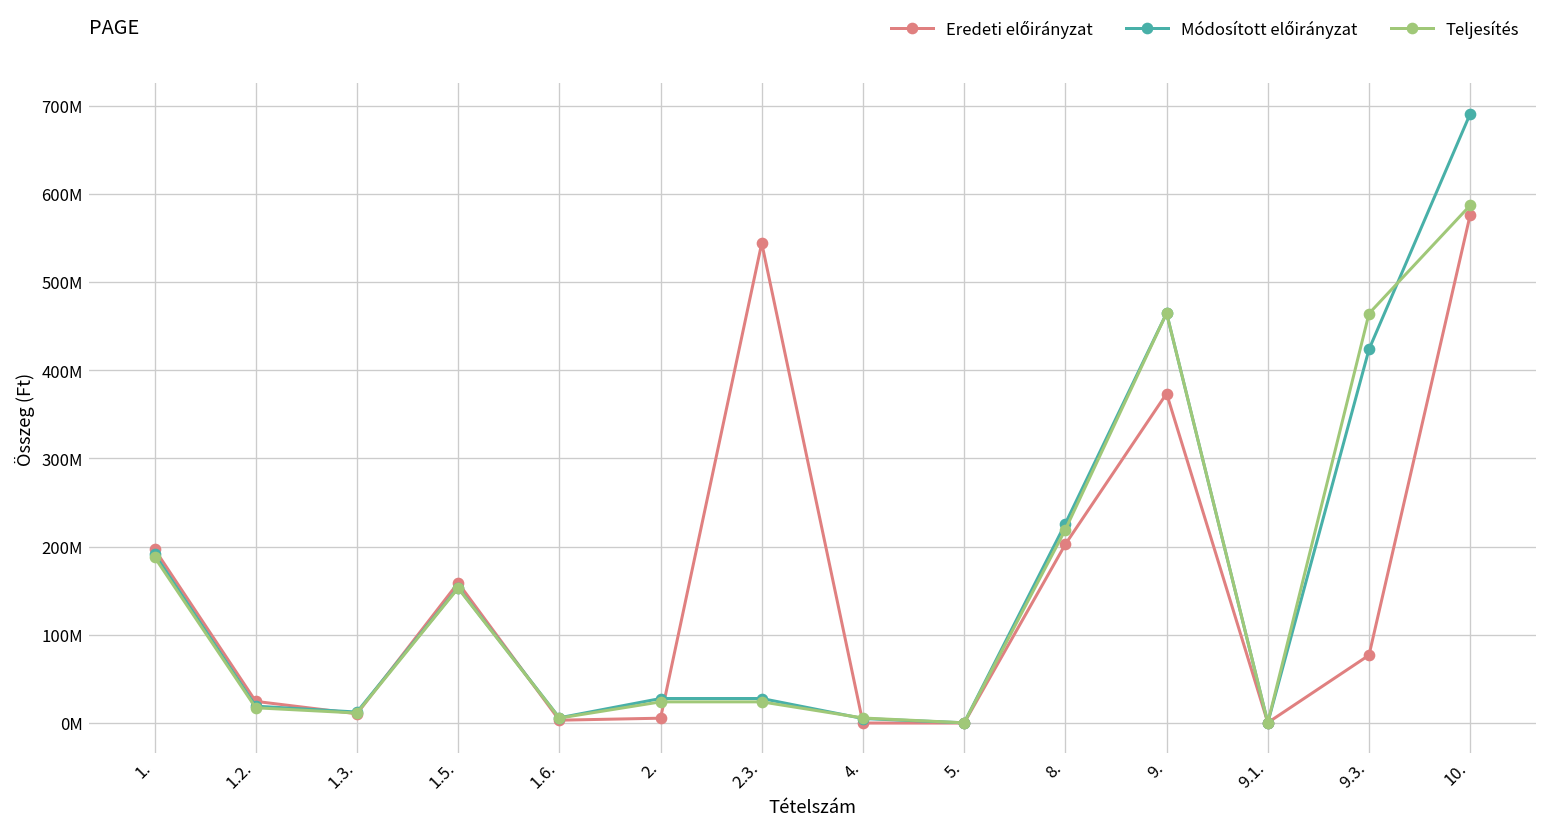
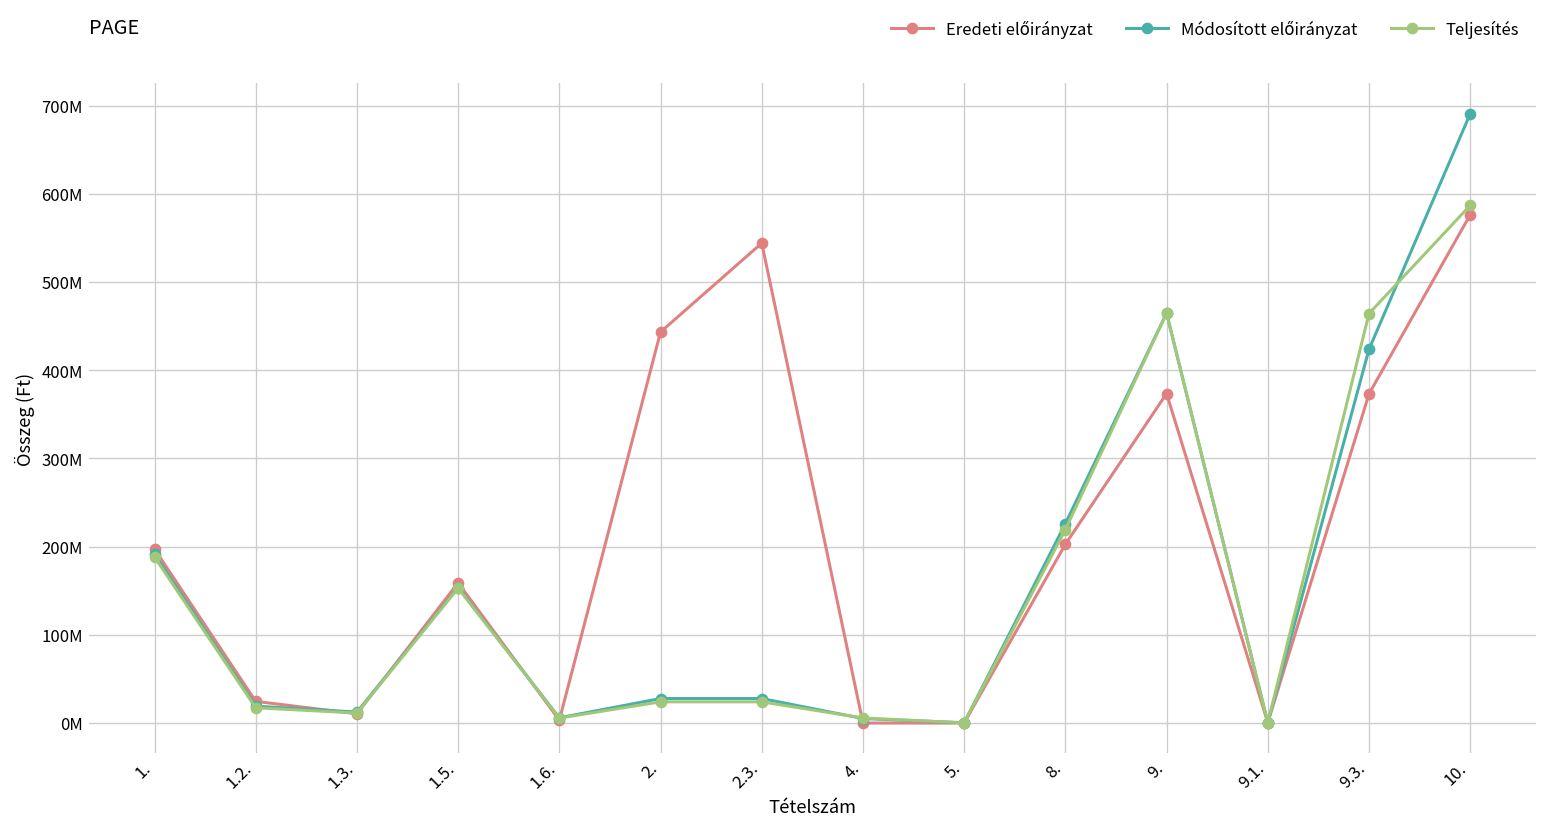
  {
    "Eredeti előirányzat": {
      "1.": 200000000,
      "1.2.": 20000000,
      "1.5.": 160000000,
-     "2.": 10000000,
+     "2.": 440000000,
      "2.3.": 540000000,
      "4.": 0,
      "8.": 200000000,
      "9.": 370000000,
-     "9.3.": 80000000,
+     "9.3.": 370000000,
      "10.": 580000000
    },
    "Módosított előirányzat": {
      "1.": 190000000,
      "2.": 30000000,
      "2.3.": 30000000,
      "8.": 230000000,
      "9.3.": 420000000,
      "10.": 690000000
    },
    "Teljesítés": {
      "1.": 190000000,
      "2.": 20000000,
      "2.3.": 20000000,
      "8.": 220000000,
      "9.3.": 460000000,
      "10.": 590000000
    }
  }
